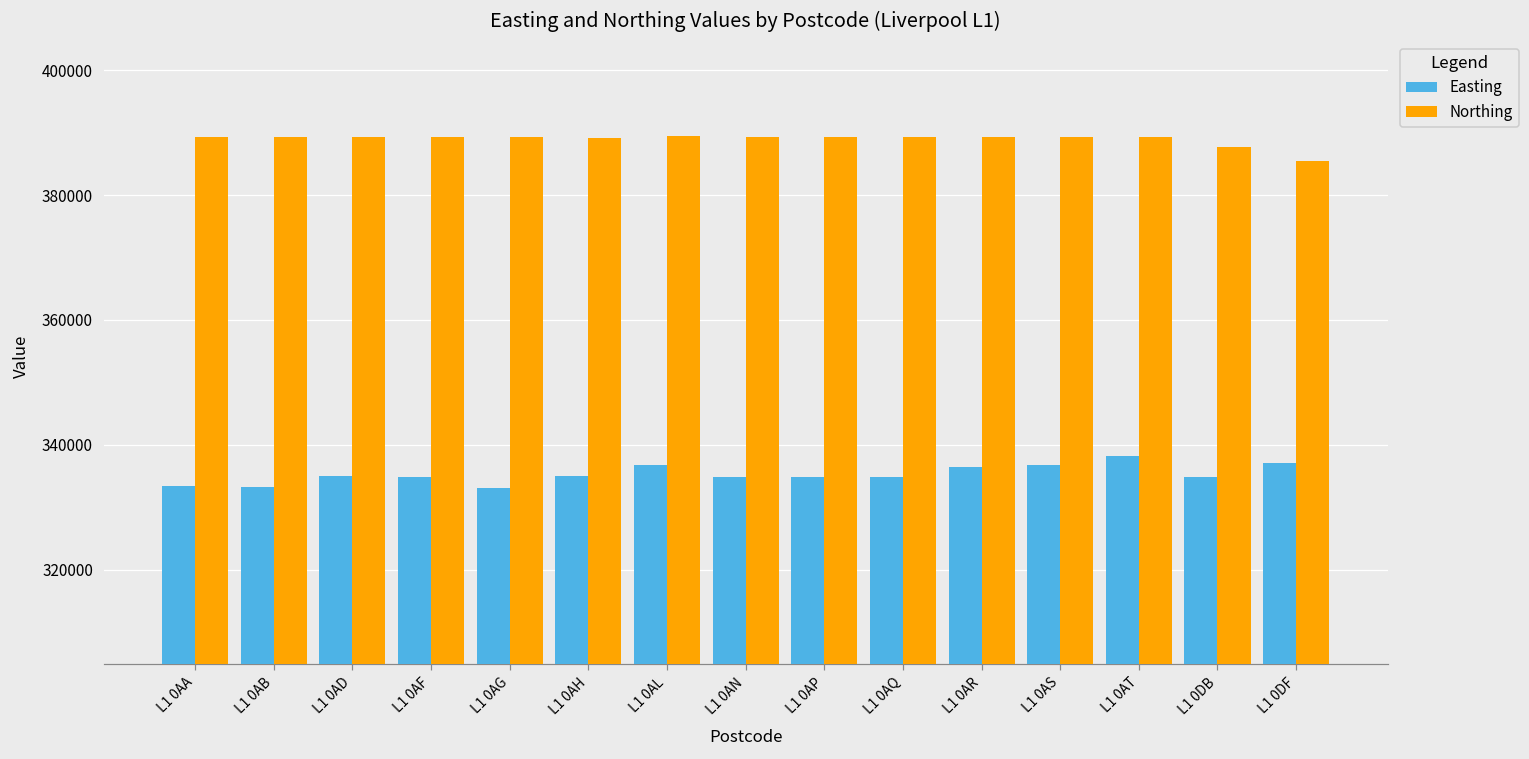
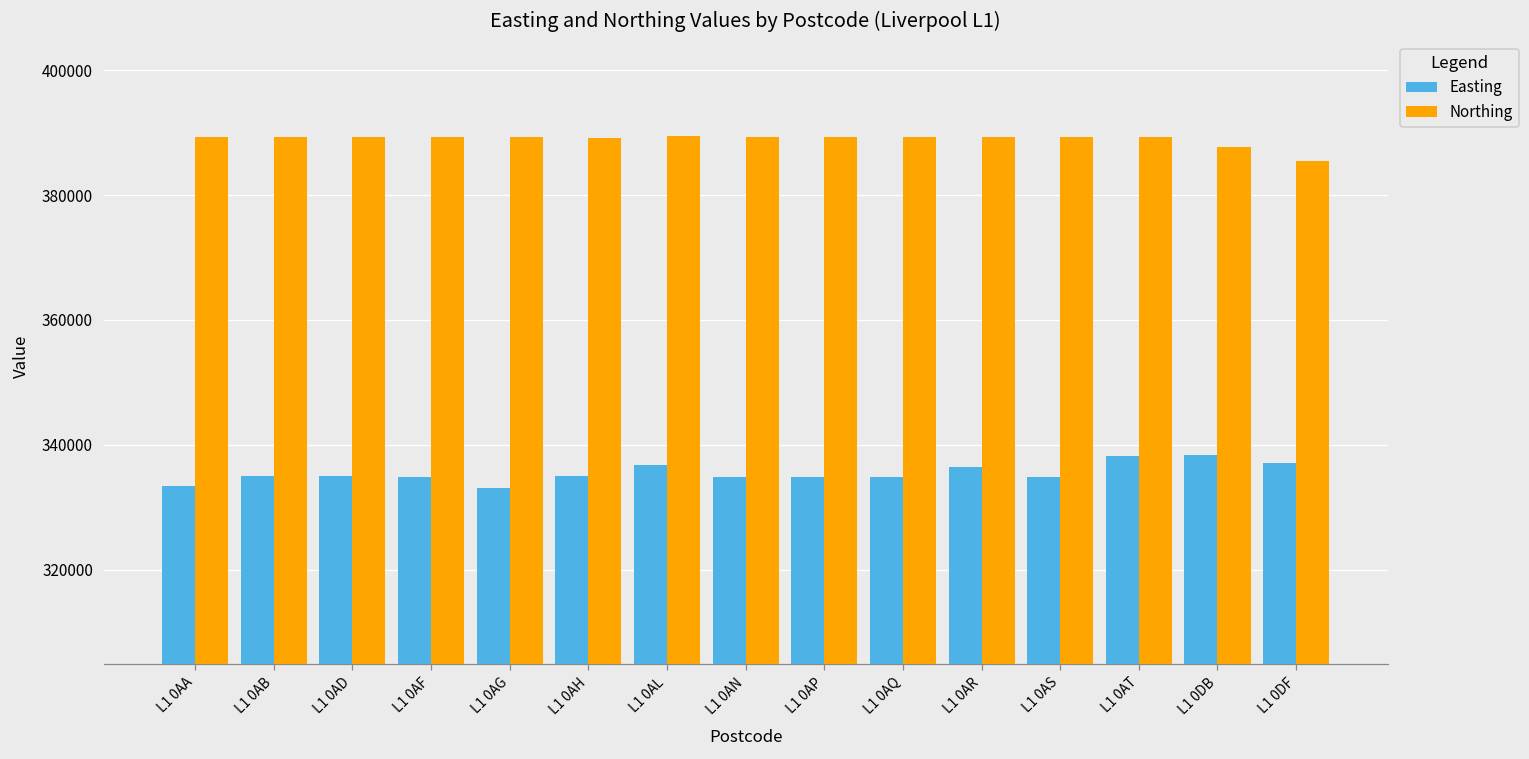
  {
    "Easting": {
      "L1 0AA": 333000,
-     "L1 0AB": 333000,
+     "L1 0AB": 335000,
      "L1 0AD": 335000,
      "L1 0AF": 335000,
      "L1 0AG": 333000,
      "L1 0AH": 335000,
      "L1 0AL": 337000,
      "L1 0AN": 335000,
      "L1 0AP": 335000,
      "L1 0AQ": 335000,
      "L1 0AR": 336000,
-     "L1 0AS": 337000,
+     "L1 0AS": 335000,
      "L1 0AT": 338000,
-     "L1 0DB": 335000,
+     "L1 0DB": 338000,
      "L1 0DF": 337000
    },
    "Northing": {
      "L1 0AA": 389000,
      "L1 0AB": 389000,
      "L1 0AD": 389000,
      "L1 0AF": 389000,
      "L1 0AG": 389000,
      "L1 0AH": 389000,
      "L1 0AL": 389000,
      "L1 0AN": 389000,
      "L1 0AP": 389000,
      "L1 0AQ": 389000,
      "L1 0AR": 389000,
      "L1 0AS": 389000,
      "L1 0AT": 389000,
      "L1 0DB": 388000,
      "L1 0DF": 385000
    }
  }
